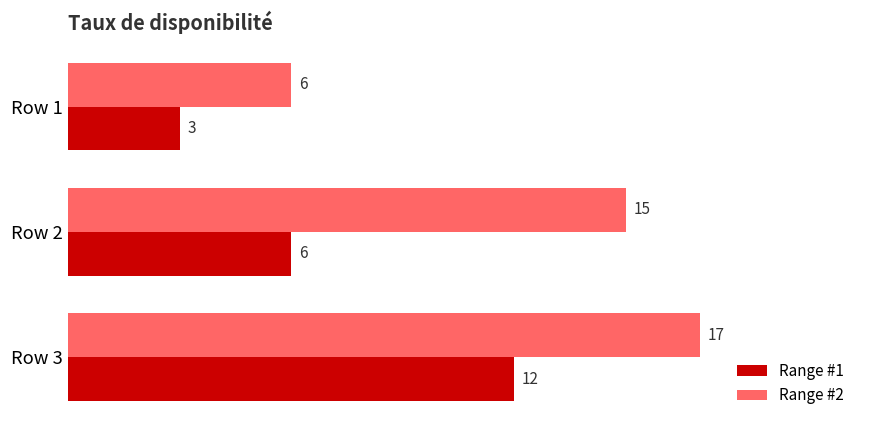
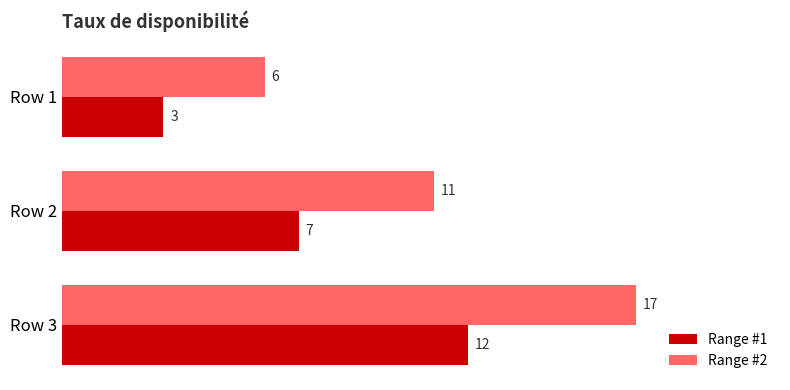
  {
    "Range #1": {
      "Row 1": 3,
-     "Row 2": 6,
+     "Row 2": 7,
      "Row 3": 12
    },
    "Range #2": {
      "Row 1": 6,
-     "Row 2": 15,
+     "Row 2": 11,
      "Row 3": 17
    }
  }
